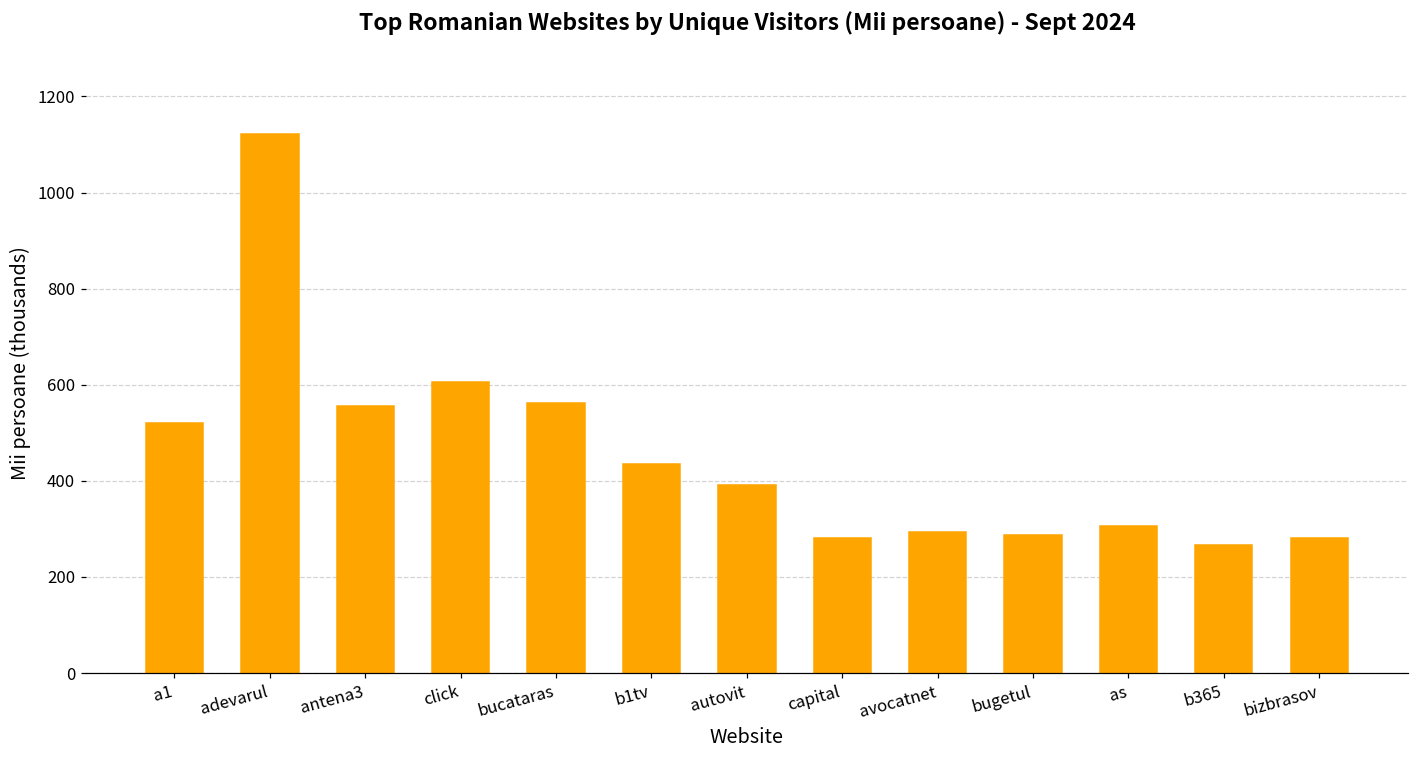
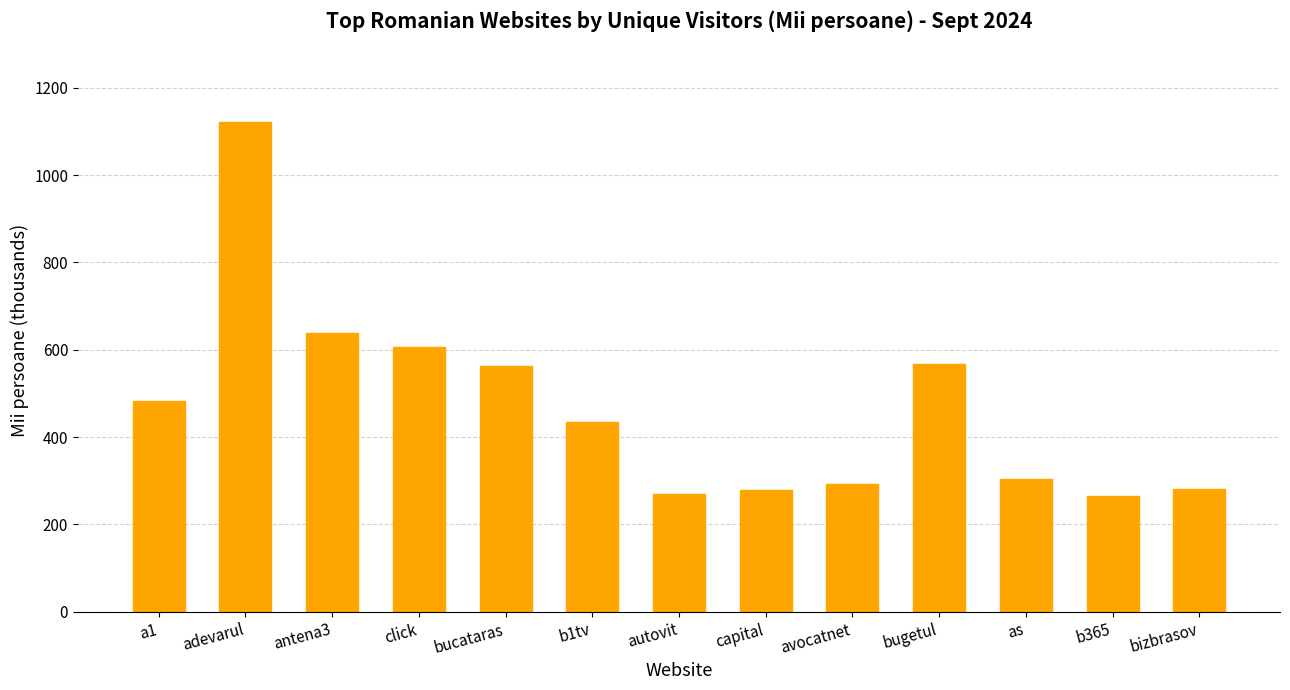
  {
-   "a1": 520,
+   "a1": 480,
    "adevarul": 1120,
-   "antena3": 560,
+   "antena3": 640,
    "click": 610,
    "bucataras": 560,
    "b1tv": 440,
-   "autovit": 390,
+   "autovit": 270,
    "capital": 280,
    "avocatnet": 290,
-   "bugetul": 290,
+   "bugetul": 570,
    "as": 310,
    "b365": 270,
    "bizbrasov": 280
  }
